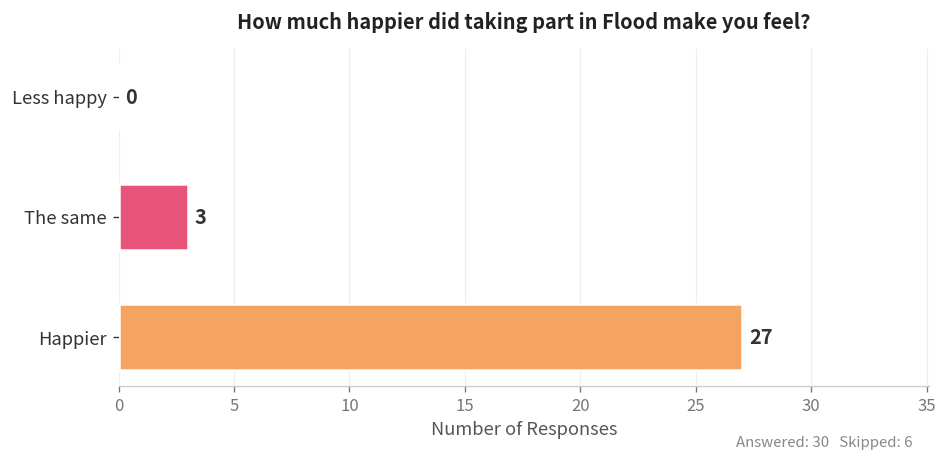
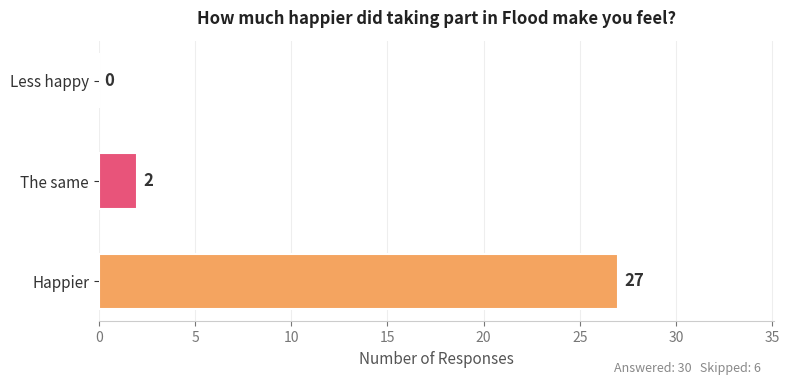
  {
    "Less happy": 0,
-   "The same": 3,
+   "The same": 2,
    "Happier": 27
  }
